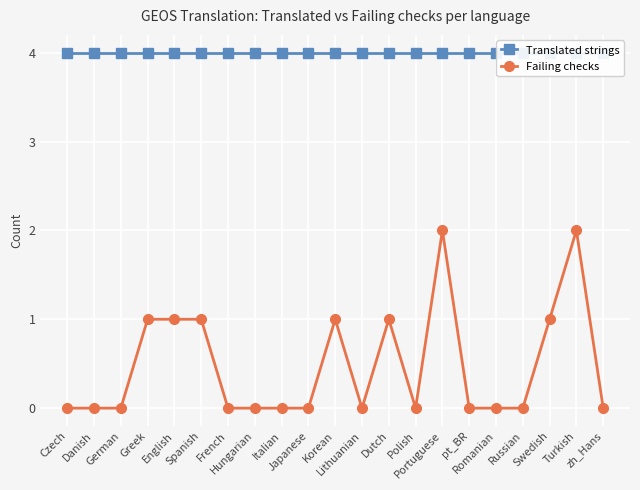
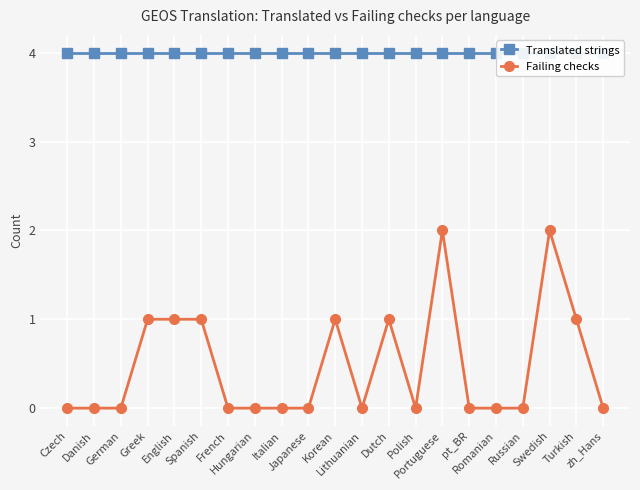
  {
    "Translated strings": {
      "Czech": 4,
      "Danish": 4,
      "German": 4,
      "Greek": 4,
      "English": 4,
      "Spanish": 4,
      "French": 4,
      "Hungarian": 4,
      "Italian": 4,
      "Japanese": 4,
      "Korean": 4,
      "Lithuanian": 4,
      "Dutch": 4,
      "Polish": 4,
      "Portuguese": 4,
      "pt_BR": 4,
      "Romanian": 4
    },
    "Failing checks": {
      "Czech": 0,
      "Danish": 0,
      "German": 0,
      "Greek": 1,
      "English": 1,
      "Spanish": 1,
      "French": 0,
      "Hungarian": 0,
      "Italian": 0,
      "Japanese": 0,
      "Korean": 1,
      "Lithuanian": 0,
      "Dutch": 1,
      "Polish": 0,
      "Portuguese": 2,
      "pt_BR": 0,
      "Romanian": 0,
      "Russian": 0,
-     "Swedish": 1,
-     "Turkish": 2,
+     "Swedish": 2,
+     "Turkish": 1,
      "zh_Hans": 0
    }
  }
